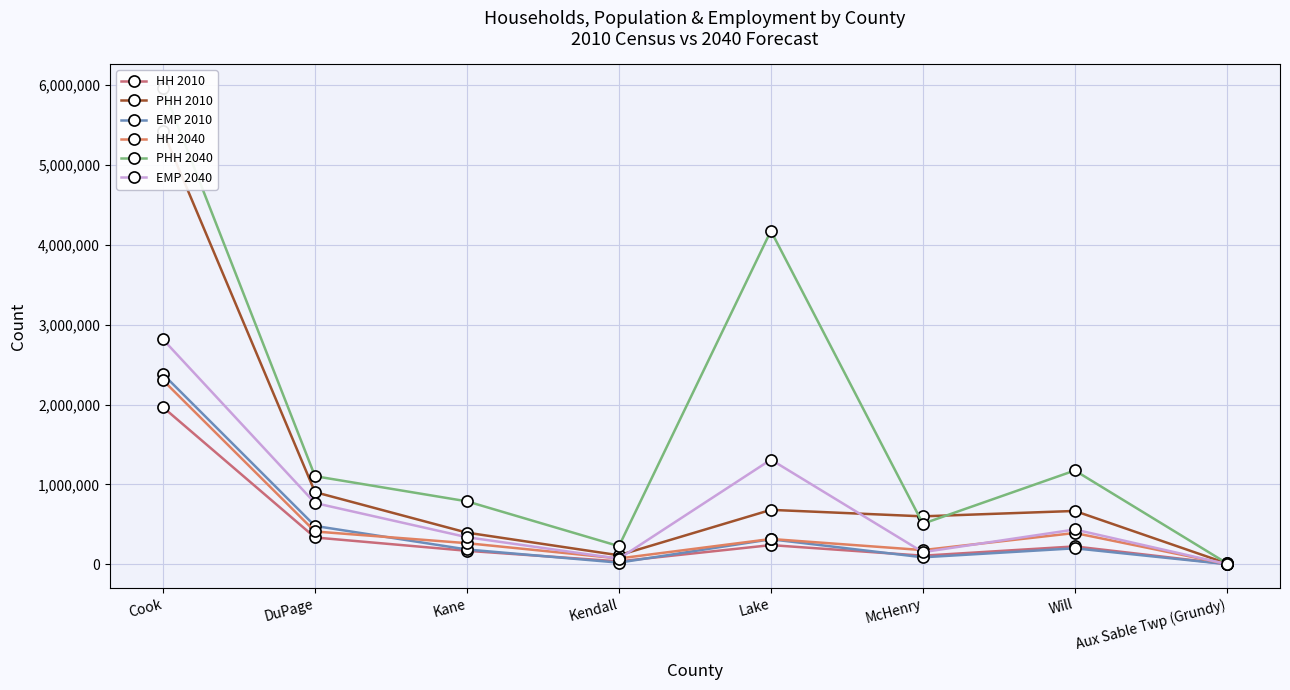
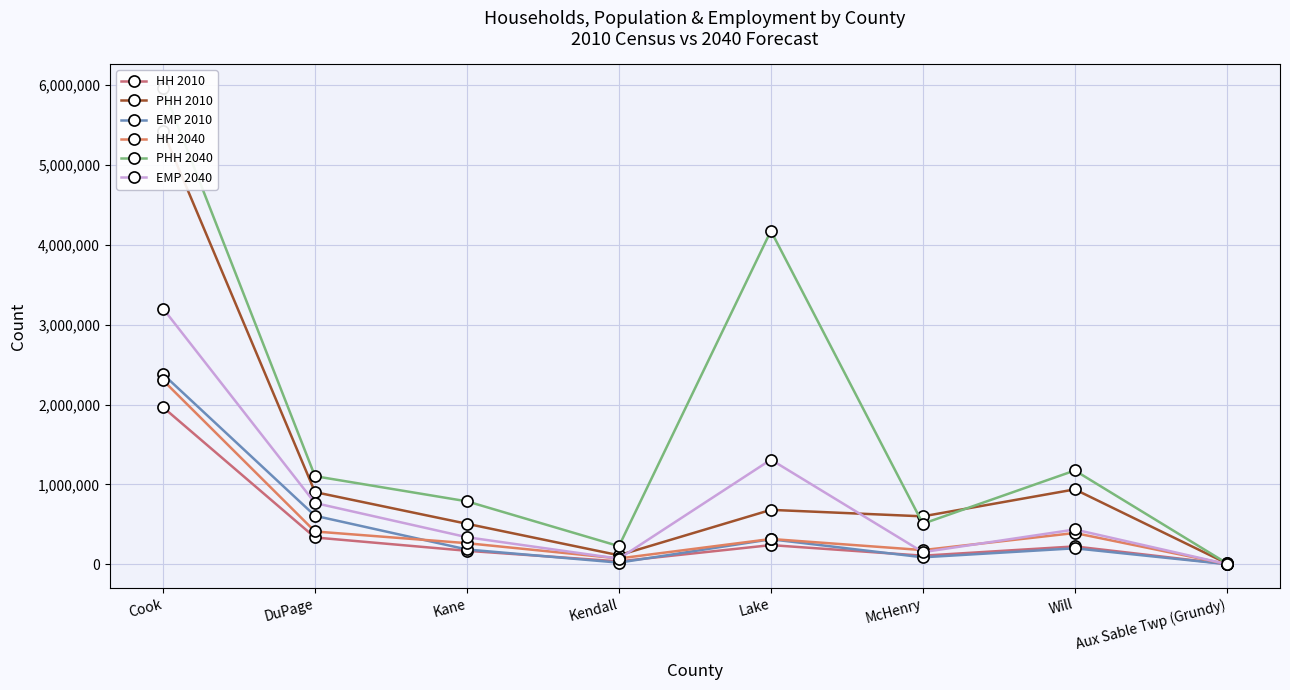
  {
    "PHH 2010": {
      "DuPage": "900,000",
-     "Kane": "400,000",
+     "Kane": "500,000",
      "Kendall": "100,000",
      "Lake": "700,000",
      "McHenry": "600,000",
-     "Will": "700,000"
+     "Will": "900,000"
    },
    "EMP 2010": {
      "Cook": "2,400,000",
-     "DuPage": "500,000"
+     "DuPage": "600,000"
    },
    "PHH 2040": {
      "DuPage": "1,100,000",
      "Kane": "800,000",
      "Kendall": "200,000",
      "Lake": "4,200,000",
      "McHenry": "500,000",
      "Will": "1,200,000"
    },
    "EMP 2040": {
-     "Cook": "2,800,000",
+     "Cook": "3,200,000",
      "DuPage": "800,000",
      "Kane": "300,000",
      "Lake": "1,300,000",
      "Will": "400,000"
    }
  }
